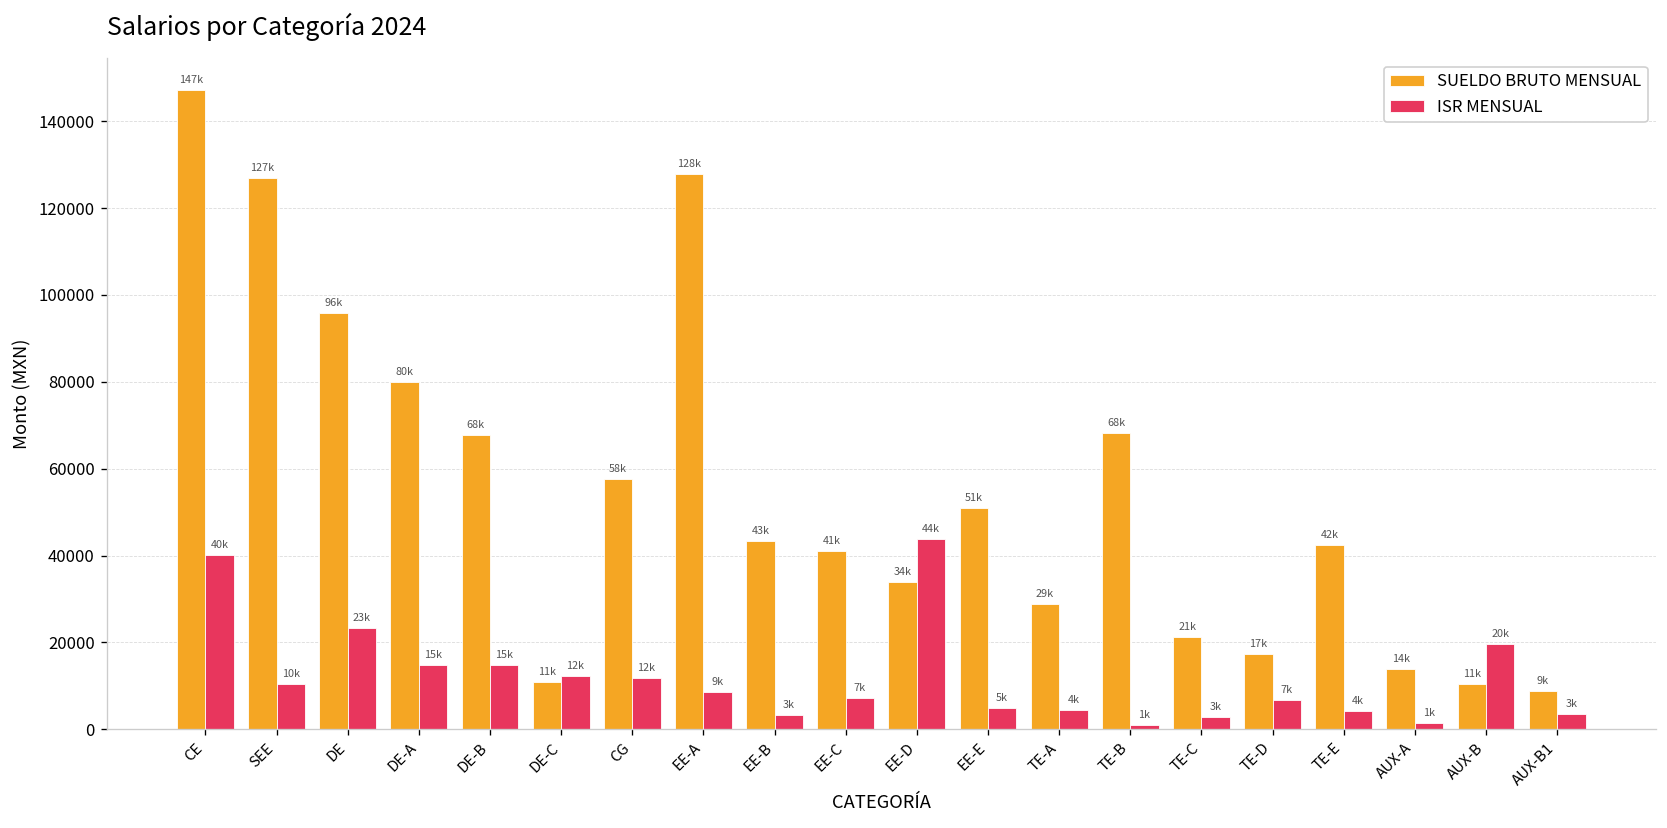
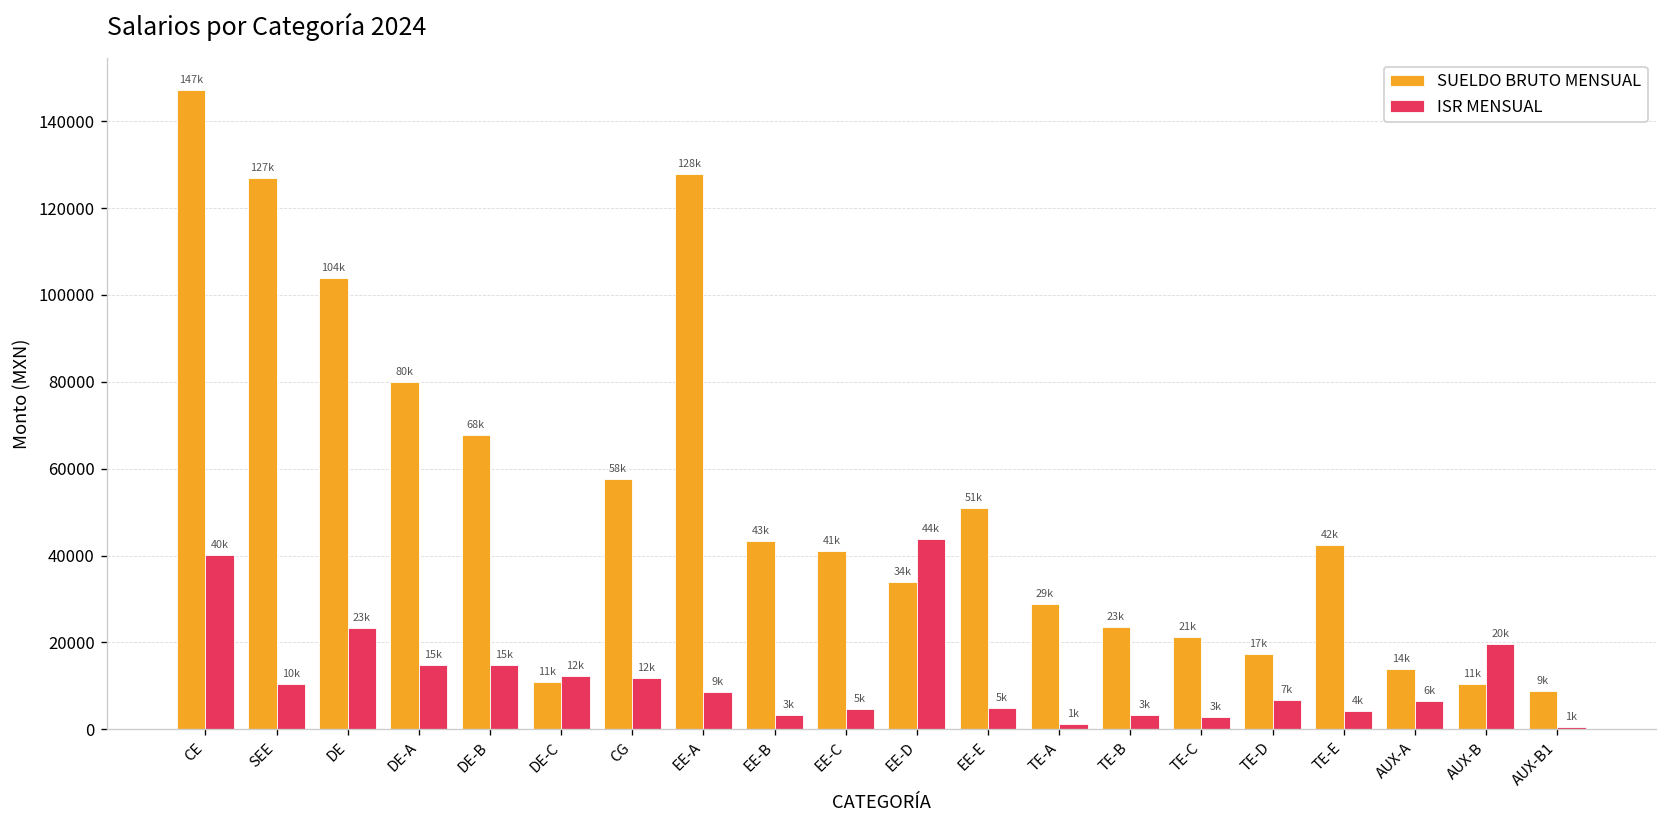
  {
    "SUELDO BRUTO MENSUAL": {
      "CE": "147k",
      "SEE": "127k",
-     "DE": "96k",
+     "DE": "104k",
      "DE-A": "80k",
      "DE-B": "68k",
      "DE-C": "11k",
      "CG": "58k",
      "EE-A": "128k",
      "EE-B": "43k",
      "EE-C": "41k",
      "EE-D": "34k",
      "EE-E": "51k",
      "TE-A": "29k",
-     "TE-B": "68k",
+     "TE-B": "23k",
      "TE-C": "21k",
      "TE-D": "17k",
      "TE-E": "42k",
      "AUX-A": "14k",
      "AUX-B": "11k",
      "AUX-B1": "9k"
    },
    "ISR MENSUAL": {
      "CE": "40k",
      "SEE": "10k",
      "DE": "23k",
      "DE-A": "15k",
      "DE-B": "15k",
      "DE-C": "12k",
      "CG": "12k",
      "EE-A": "9k",
      "EE-B": "3k",
-     "EE-C": "7k",
+     "EE-C": "5k",
      "EE-D": "44k",
      "EE-E": "5k",
-     "TE-A": "4k",
-     "TE-B": "1k",
+     "TE-A": "1k",
+     "TE-B": "3k",
      "TE-C": "3k",
      "TE-D": "7k",
      "TE-E": "4k",
-     "AUX-A": "1k",
+     "AUX-A": "6k",
      "AUX-B": "20k",
-     "AUX-B1": "3k"
+     "AUX-B1": "1k"
    }
  }
